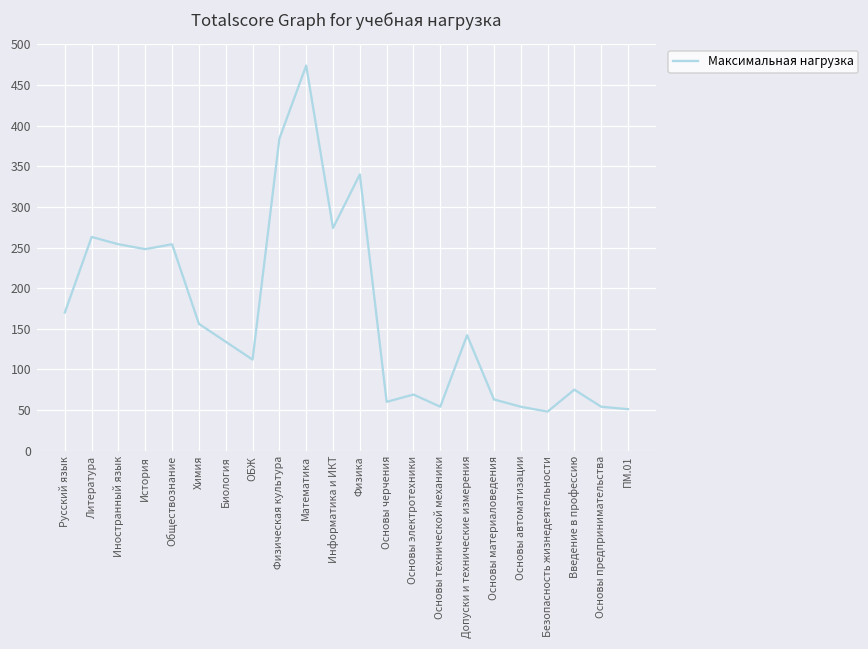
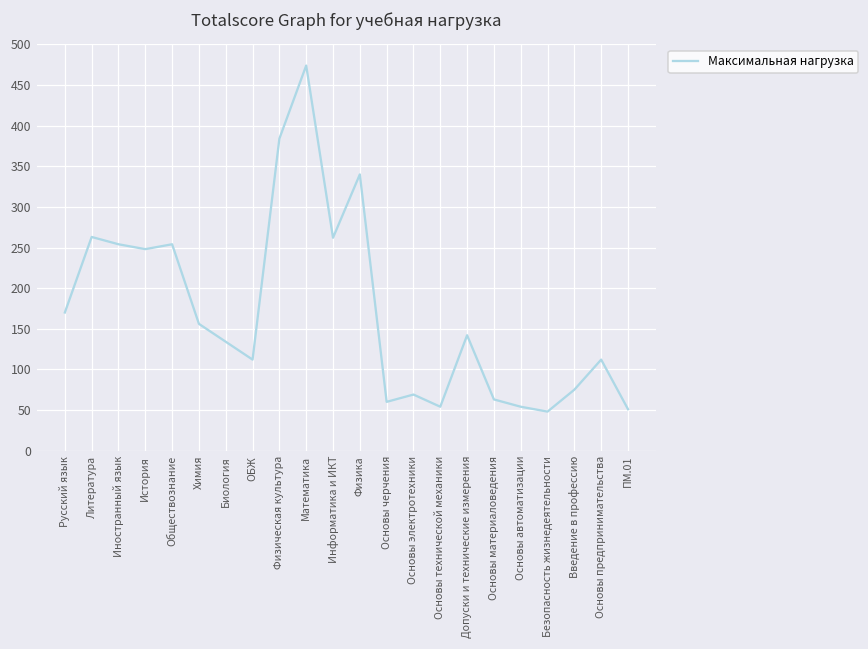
  {
    "Русский язык": 170,
    "Литература": 260,
    "Иностранный язык": 250,
    "История": 250,
    "Обществознание": 250,
    "Химия": 160,
    "Биология": 130,
    "ОБЖ": 110,
    "Физическая культура": 380,
    "Математика": 470,
-   "Информатика и ИКТ": 270,
+   "Информатика и ИКТ": 260,
    "Физика": 340,
    "Основы черчения": 60,
    "Основы электротехники": 70,
    "Основы технической механики": 50,
    "Допуски и технические измерения": 140,
    "Основы материаловедения": 60,
    "Основы автоматизации": 50,
    "Безопасность жизнедеятельности": 50,
    "Введение в профессию": 80,
-   "Основы предпринимательства": 50,
+   "Основы предпринимательства": 110,
    "ПМ.01": 50
  }
